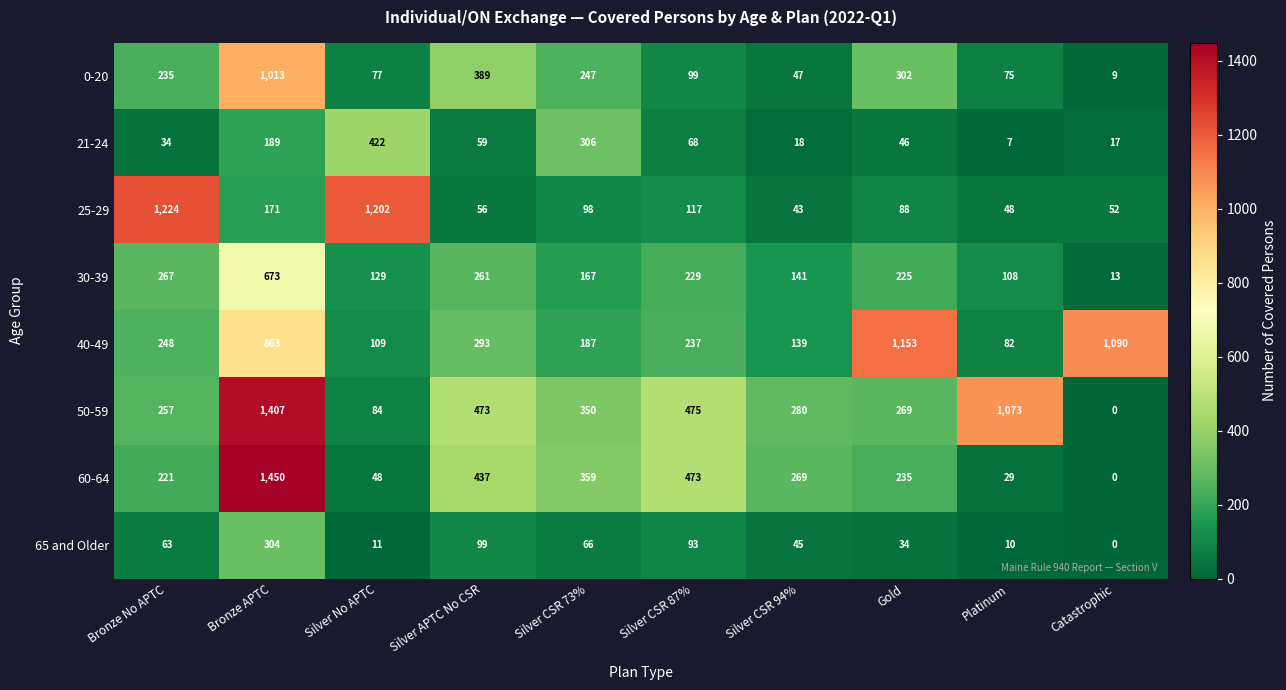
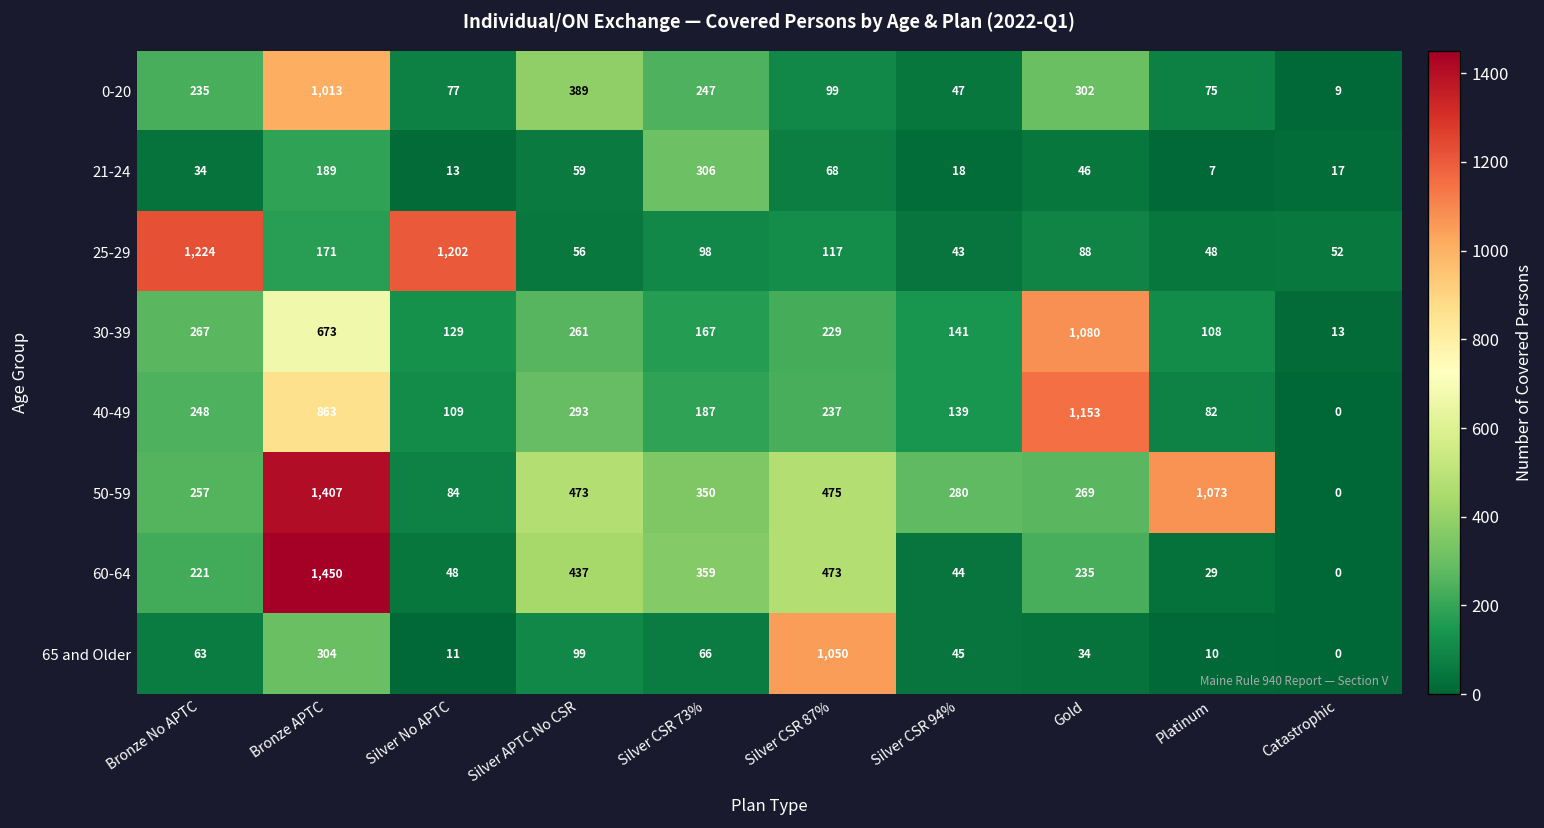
  {
    "0-20": {
      "Bronze No APTC": "235",
      "Bronze APTC": "1,013",
      "Silver No APTC": "77",
      "Silver APTC No CSR": "389",
      "Silver CSR 73%": "247",
      "Silver CSR 87%": "99",
      "Silver CSR 94%": "47",
      "Gold": "302",
      "Platinum": "75",
      "Catastrophic": "9"
    },
    "21-24": {
      "Bronze No APTC": "34",
      "Bronze APTC": "189",
-     "Silver No APTC": "422",
+     "Silver No APTC": "13",
      "Silver APTC No CSR": "59",
      "Silver CSR 73%": "306",
      "Silver CSR 87%": "68",
      "Silver CSR 94%": "18",
      "Gold": "46",
      "Platinum": "7",
      "Catastrophic": "17"
    },
    "25-29": {
      "Bronze No APTC": "1,224",
      "Bronze APTC": "171",
      "Silver No APTC": "1,202",
      "Silver APTC No CSR": "56",
      "Silver CSR 73%": "98",
      "Silver CSR 87%": "117",
      "Silver CSR 94%": "43",
      "Gold": "88",
      "Platinum": "48",
      "Catastrophic": "52"
    },
    "30-39": {
      "Bronze No APTC": "267",
      "Bronze APTC": "673",
      "Silver No APTC": "129",
      "Silver APTC No CSR": "261",
      "Silver CSR 73%": "167",
      "Silver CSR 87%": "229",
      "Silver CSR 94%": "141",
-     "Gold": "225",
+     "Gold": "1,080",
      "Platinum": "108",
      "Catastrophic": "13"
    },
    "40-49": {
      "Bronze No APTC": "248",
      "Bronze APTC": "863",
      "Silver No APTC": "109",
      "Silver APTC No CSR": "293",
      "Silver CSR 73%": "187",
      "Silver CSR 87%": "237",
      "Silver CSR 94%": "139",
      "Gold": "1,153",
      "Platinum": "82",
-     "Catastrophic": "1,090"
+     "Catastrophic": "0"
    },
    "50-59": {
      "Bronze No APTC": "257",
      "Bronze APTC": "1,407",
      "Silver No APTC": "84",
      "Silver APTC No CSR": "473",
      "Silver CSR 73%": "350",
      "Silver CSR 87%": "475",
      "Silver CSR 94%": "280",
      "Gold": "269",
      "Platinum": "1,073",
      "Catastrophic": "0"
    },
    "60-64": {
      "Bronze No APTC": "221",
      "Bronze APTC": "1,450",
      "Silver No APTC": "48",
      "Silver APTC No CSR": "437",
      "Silver CSR 73%": "359",
      "Silver CSR 87%": "473",
-     "Silver CSR 94%": "269",
+     "Silver CSR 94%": "44",
      "Gold": "235",
      "Platinum": "29",
      "Catastrophic": "0"
    },
    "65 and Older": {
      "Bronze No APTC": "63",
      "Bronze APTC": "304",
      "Silver No APTC": "11",
      "Silver APTC No CSR": "99",
      "Silver CSR 73%": "66",
-     "Silver CSR 87%": "93",
+     "Silver CSR 87%": "1,050",
      "Silver CSR 94%": "45",
      "Gold": "34",
      "Platinum": "10"
    }
  }
